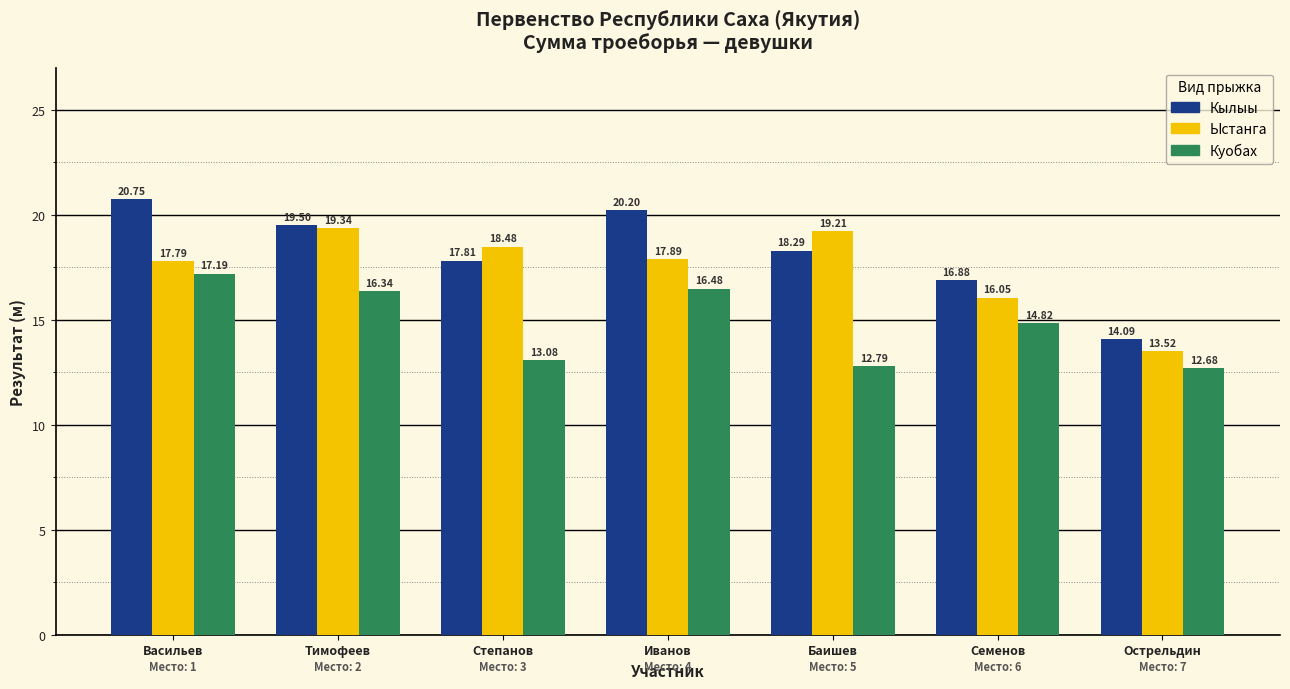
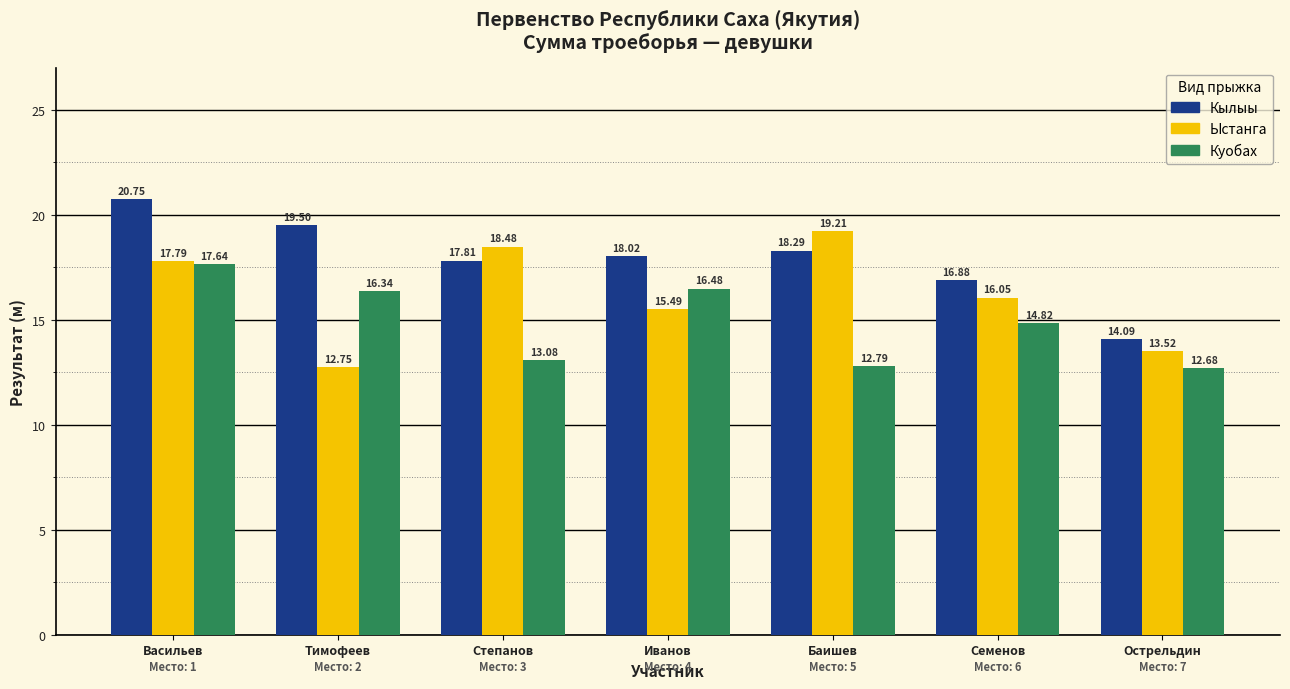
  {
    "Кылыы": {
      "Васильев": 20.75,
      "Тимофеев": 19.50,
      "Степанов": 17.81,
-     "Иванов": 20.20,
+     "Иванов": 18.02,
      "Баишев": 18.29,
      "Семенов": 16.88,
      "Острельдин": 14.09
    },
    "Ыстанга": {
      "Васильев": 17.79,
-     "Тимофеев": 19.34,
+     "Тимофеев": 12.75,
      "Степанов": 18.48,
-     "Иванов": 17.89,
+     "Иванов": 15.49,
      "Баишев": 19.21,
      "Семенов": 16.05,
      "Острельдин": 13.52
    },
    "Куобах": {
-     "Васильев": 17.19,
+     "Васильев": 17.64,
      "Тимофеев": 16.34,
      "Степанов": 13.08,
      "Иванов": 16.48,
      "Баишев": 12.79,
      "Семенов": 14.82,
      "Острельдин": 12.68
    }
  }
